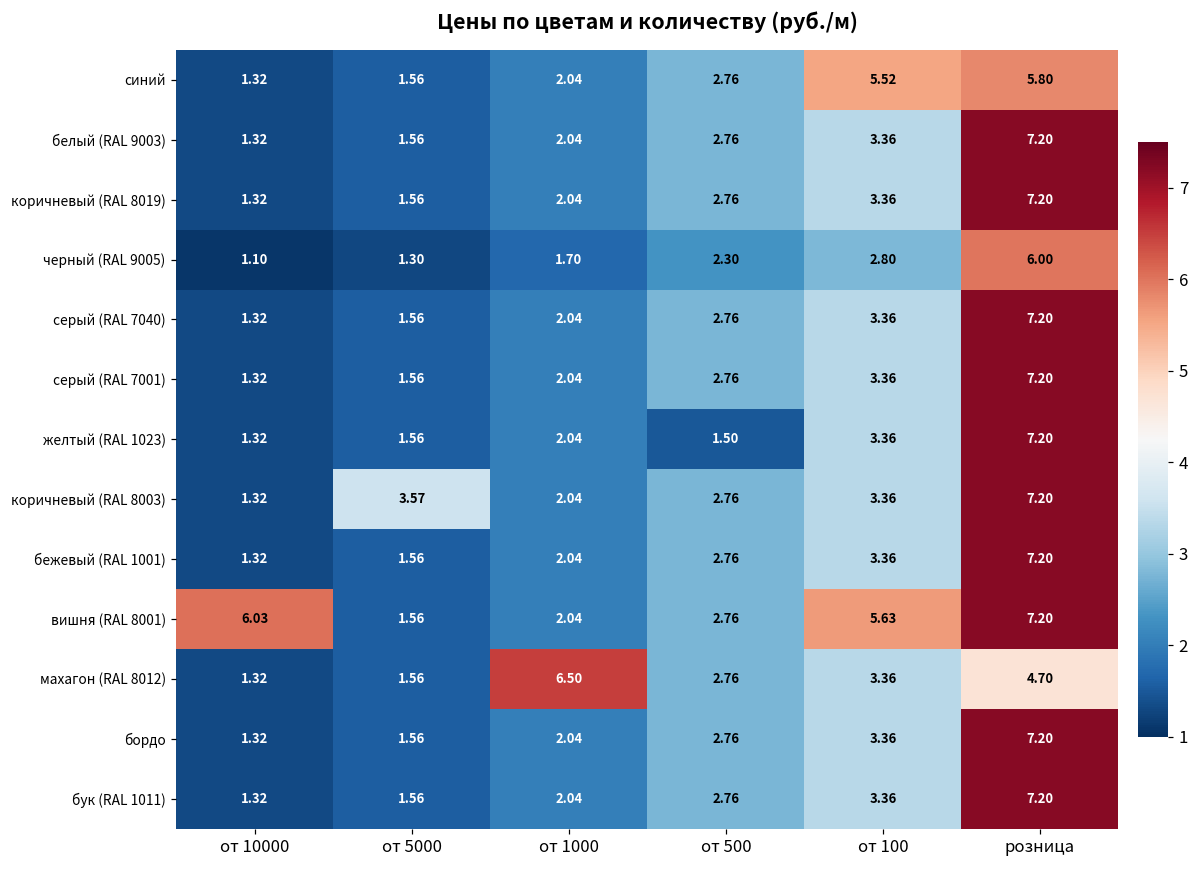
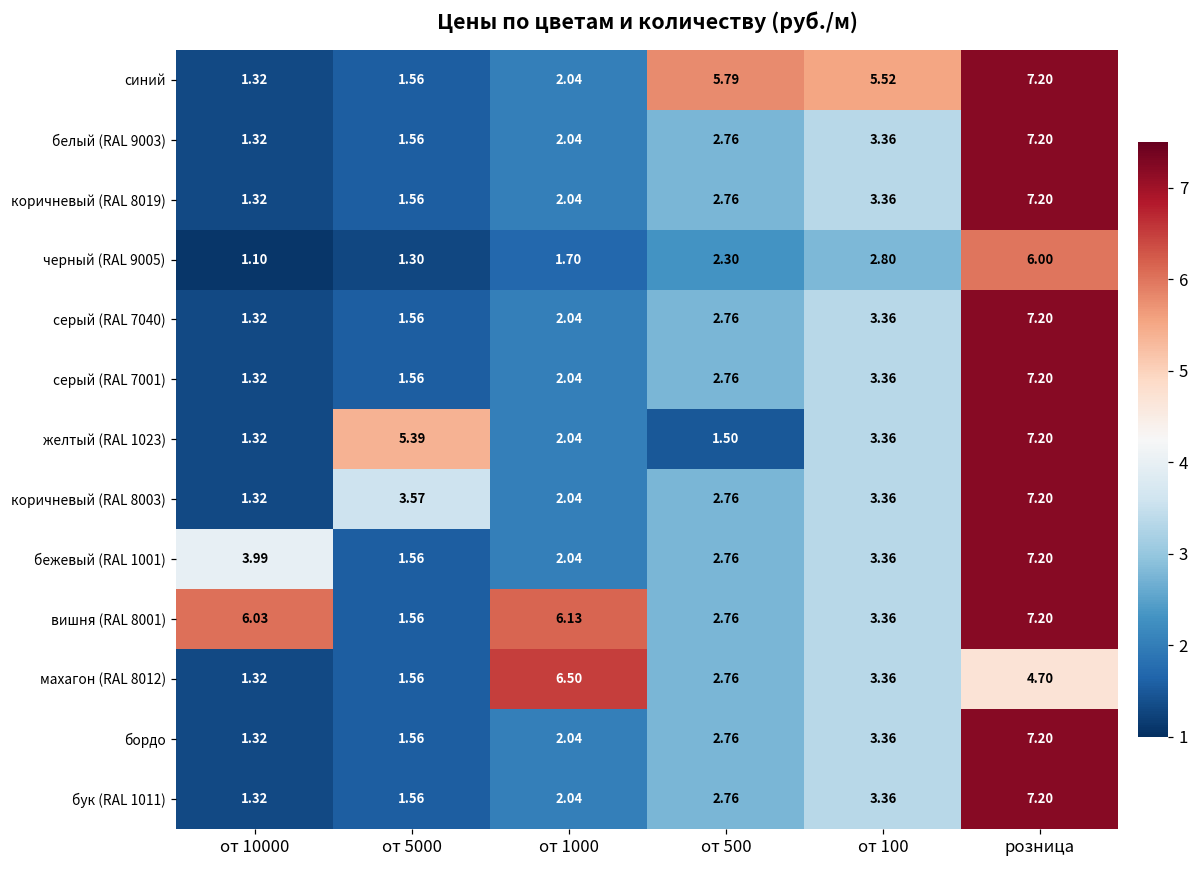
  {
    "синий": {
      "от 10000": 1.32,
      "от 5000": 1.56,
      "от 1000": 2.04,
-     "от 500": 2.76,
+     "от 500": 5.79,
      "от 100": 5.52,
-     "розница": 5.80
+     "розница": 7.20
    },
    "белый (RAL 9003)": {
      "от 10000": 1.32,
      "от 5000": 1.56,
      "от 1000": 2.04,
      "от 500": 2.76,
      "от 100": 3.36,
      "розница": 7.20
    },
    "коричневый (RAL 8019)": {
      "от 10000": 1.32,
      "от 5000": 1.56,
      "от 1000": 2.04,
      "от 500": 2.76,
      "от 100": 3.36,
      "розница": 7.20
    },
    "черный (RAL 9005)": {
      "от 10000": 1.10,
      "от 5000": 1.30,
      "от 1000": 1.70,
      "от 500": 2.30,
      "от 100": 2.80,
      "розница": 6.00
    },
    "серый (RAL 7040)": {
      "от 10000": 1.32,
      "от 5000": 1.56,
      "от 1000": 2.04,
      "от 500": 2.76,
      "от 100": 3.36,
      "розница": 7.20
    },
    "серый (RAL 7001)": {
      "от 10000": 1.32,
      "от 5000": 1.56,
      "от 1000": 2.04,
      "от 500": 2.76,
      "от 100": 3.36,
      "розница": 7.20
    },
    "желтый (RAL 1023)": {
      "от 10000": 1.32,
-     "от 5000": 1.56,
+     "от 5000": 5.39,
      "от 1000": 2.04,
      "от 500": 1.50,
      "от 100": 3.36,
      "розница": 7.20
    },
    "коричневый (RAL 8003)": {
      "от 10000": 1.32,
      "от 5000": 3.57,
      "от 1000": 2.04,
      "от 500": 2.76,
      "от 100": 3.36,
      "розница": 7.20
    },
    "бежевый (RAL 1001)": {
-     "от 10000": 1.32,
+     "от 10000": 3.99,
      "от 5000": 1.56,
      "от 1000": 2.04,
      "от 500": 2.76,
      "от 100": 3.36,
      "розница": 7.20
    },
    "вишня (RAL 8001)": {
      "от 10000": 6.03,
      "от 5000": 1.56,
-     "от 1000": 2.04,
+     "от 1000": 6.13,
      "от 500": 2.76,
-     "от 100": 5.63,
+     "от 100": 3.36,
      "розница": 7.20
    },
    "махагон (RAL 8012)": {
      "от 10000": 1.32,
      "от 5000": 1.56,
      "от 1000": 6.50,
      "от 500": 2.76,
      "от 100": 3.36,
      "розница": 4.70
    },
    "бордо": {
      "от 10000": 1.32,
      "от 5000": 1.56,
      "от 1000": 2.04,
      "от 500": 2.76,
      "от 100": 3.36,
      "розница": 7.20
    },
    "бук (RAL 1011)": {
      "от 10000": 1.32,
      "от 5000": 1.56,
      "от 1000": 2.04,
      "от 500": 2.76,
      "от 100": 3.36,
      "розница": 7.20
    }
  }
